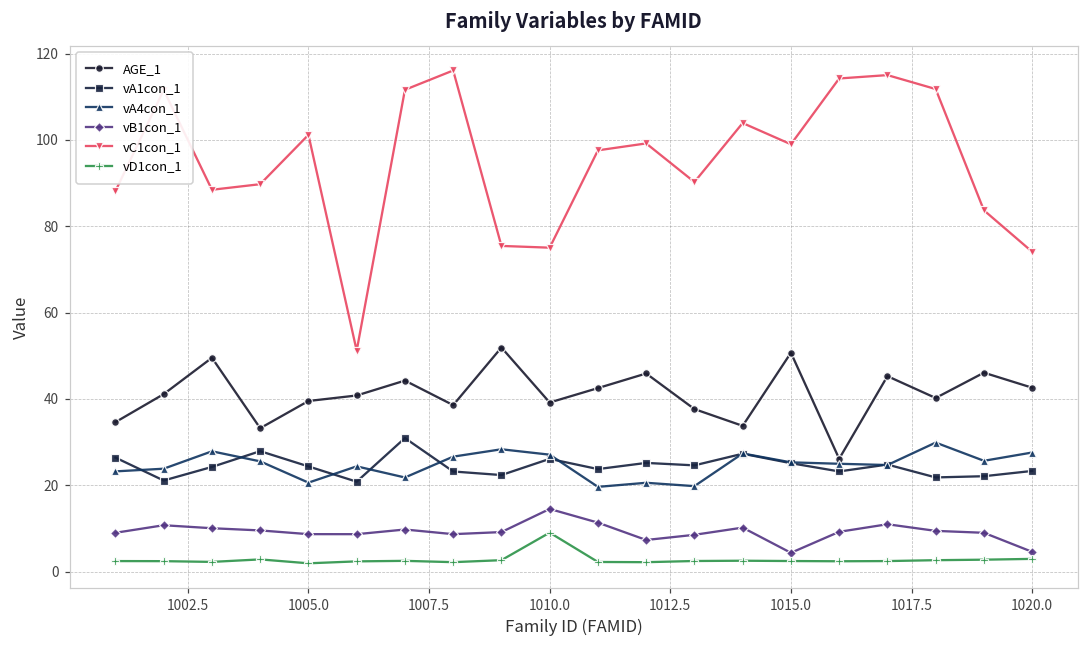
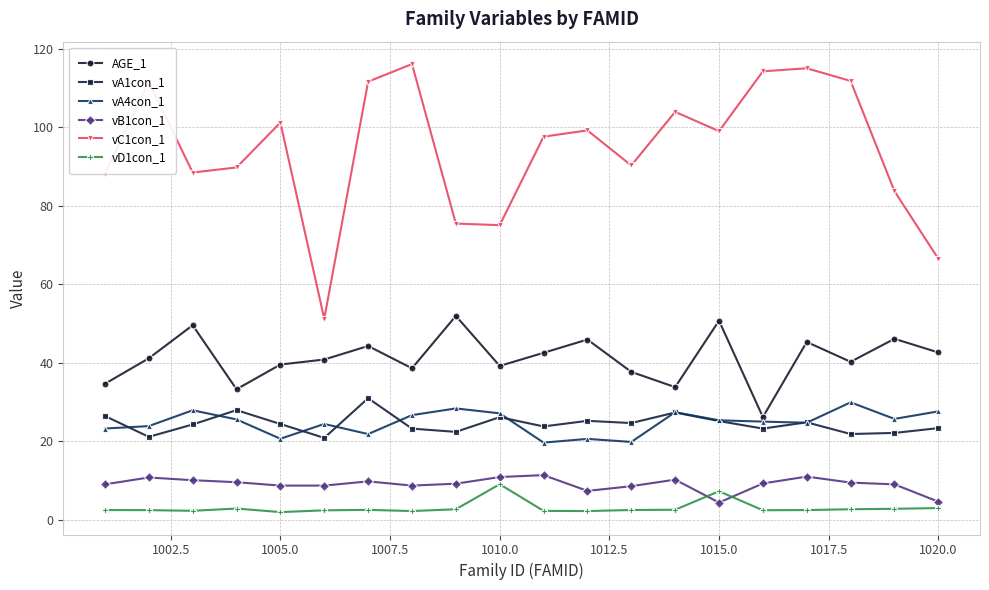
  {
    "vB1con_1": {
      "1005.0": 9,
-     "1010.0": 15,
+     "1010.0": 11,
      "1015.0": 4,
      "1020.0": 5
    },
    "vC1con_1": {
      "1005.0": 101,
      "1010.0": 75,
      "1015.0": 99,
-     "1020.0": 74
+     "1020.0": 66
    },
    "vD1con_1": {
      "1005.0": 2,
      "1010.0": 9,
-     "1015.0": 2,
+     "1015.0": 7,
      "1020.0": 3
    }
  }
